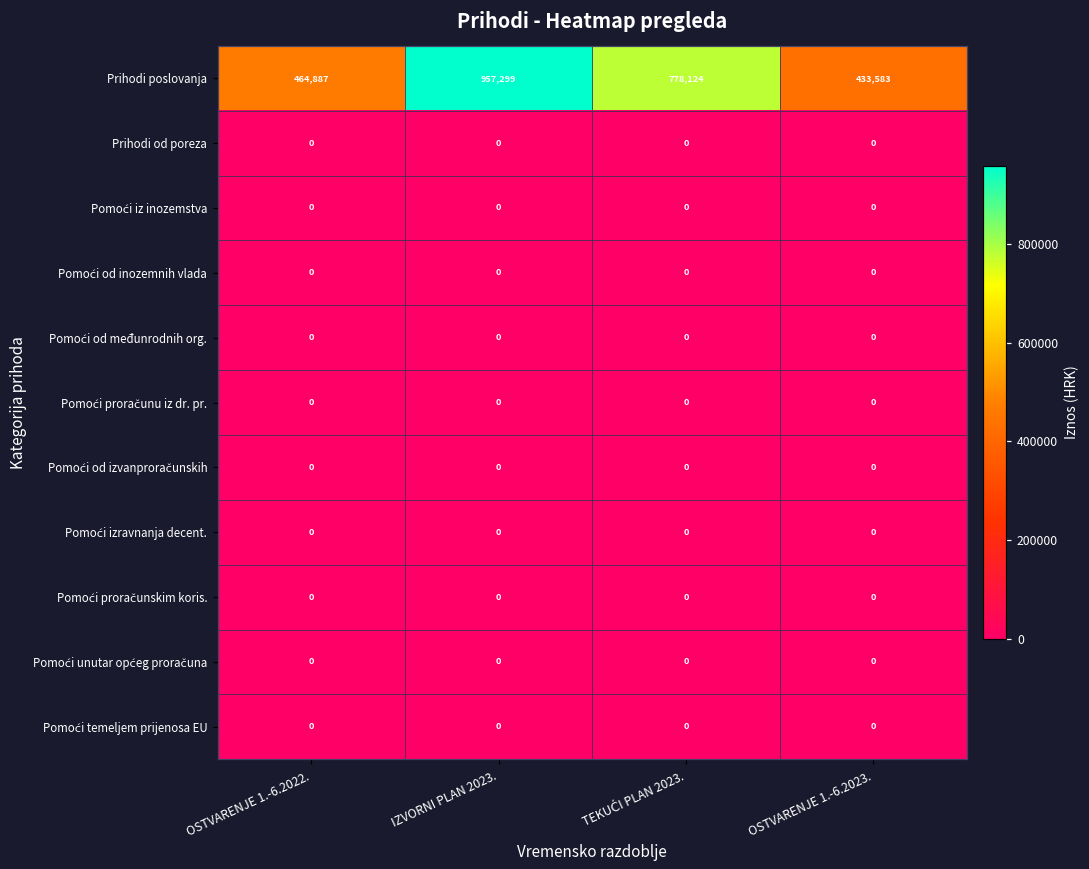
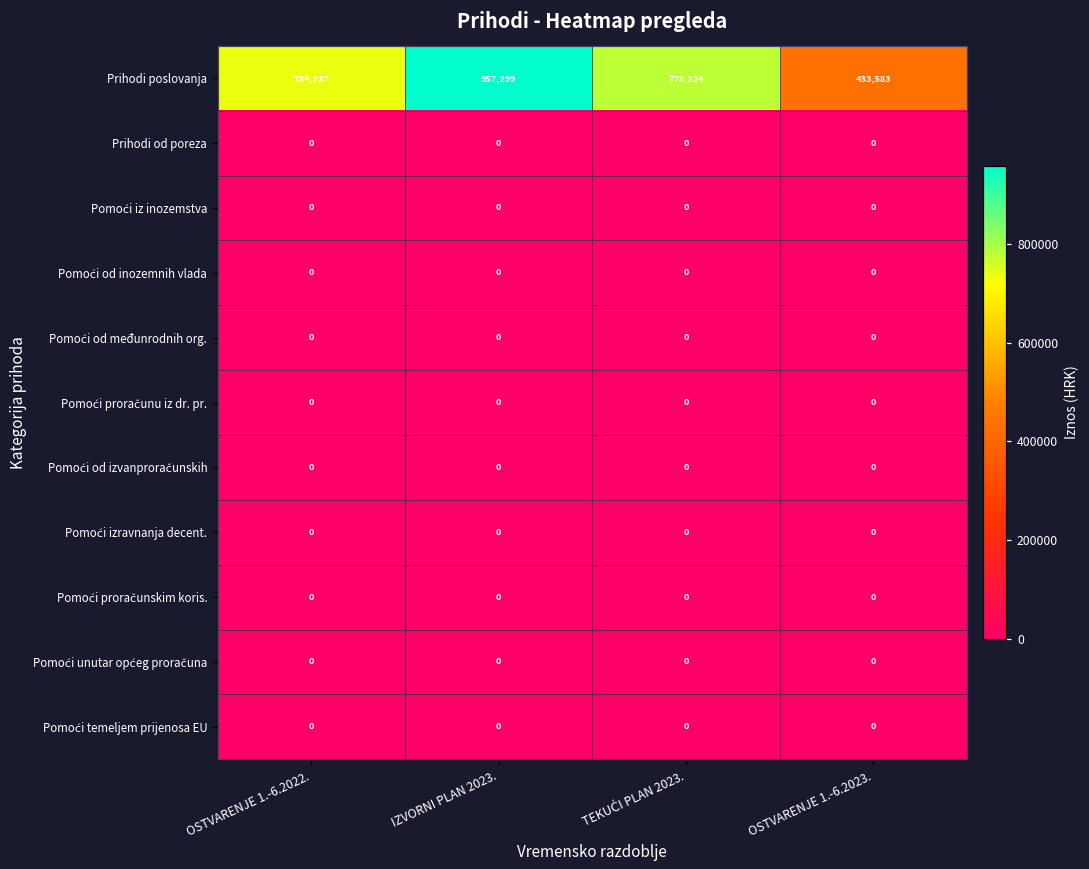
  {
    "Prihodi poslovanja": {
-     "OSTVARENJE 1.-6.2022.": "464,887",
+     "OSTVARENJE 1.-6.2022.": "734,237",
      "IZVORNI PLAN 2023.": "957,299",
      "TEKUĆI PLAN 2023.": "778,124",
      "OSTVARENJE 1.-6.2023.": "433,583"
    },
    "Prihodi od poreza": {
      "OSTVARENJE 1.-6.2022.": "0",
      "IZVORNI PLAN 2023.": "0",
      "TEKUĆI PLAN 2023.": "0",
      "OSTVARENJE 1.-6.2023.": "0"
    },
    "Pomoći iz inozemstva": {
      "OSTVARENJE 1.-6.2022.": "0",
      "IZVORNI PLAN 2023.": "0",
      "TEKUĆI PLAN 2023.": "0",
      "OSTVARENJE 1.-6.2023.": "0"
    },
    "Pomoći od inozemnih vlada": {
      "OSTVARENJE 1.-6.2022.": "0",
      "IZVORNI PLAN 2023.": "0",
      "TEKUĆI PLAN 2023.": "0",
      "OSTVARENJE 1.-6.2023.": "0"
    },
    "Pomoći od međunrodnih org.": {
      "OSTVARENJE 1.-6.2022.": "0",
      "IZVORNI PLAN 2023.": "0",
      "TEKUĆI PLAN 2023.": "0",
      "OSTVARENJE 1.-6.2023.": "0"
    },
    "Pomoći proračunu iz dr. pr.": {
      "OSTVARENJE 1.-6.2022.": "0",
      "IZVORNI PLAN 2023.": "0",
      "TEKUĆI PLAN 2023.": "0",
      "OSTVARENJE 1.-6.2023.": "0"
    },
    "Pomoći od izvanproračunskih": {
      "OSTVARENJE 1.-6.2022.": "0",
      "IZVORNI PLAN 2023.": "0",
      "TEKUĆI PLAN 2023.": "0",
      "OSTVARENJE 1.-6.2023.": "0"
    },
    "Pomoći izravnanja decent.": {
      "OSTVARENJE 1.-6.2022.": "0",
      "IZVORNI PLAN 2023.": "0",
      "TEKUĆI PLAN 2023.": "0",
      "OSTVARENJE 1.-6.2023.": "0"
    },
    "Pomoći proračunskim koris.": {
      "OSTVARENJE 1.-6.2022.": "0",
      "IZVORNI PLAN 2023.": "0",
      "TEKUĆI PLAN 2023.": "0",
      "OSTVARENJE 1.-6.2023.": "0"
    },
    "Pomoći unutar općeg proračuna": {
      "OSTVARENJE 1.-6.2022.": "0",
      "IZVORNI PLAN 2023.": "0",
      "TEKUĆI PLAN 2023.": "0",
      "OSTVARENJE 1.-6.2023.": "0"
    },
    "Pomoći temeljem prijenosa EU": {
      "OSTVARENJE 1.-6.2022.": "0",
      "IZVORNI PLAN 2023.": "0",
      "TEKUĆI PLAN 2023.": "0",
      "OSTVARENJE 1.-6.2023.": "0"
    }
  }
